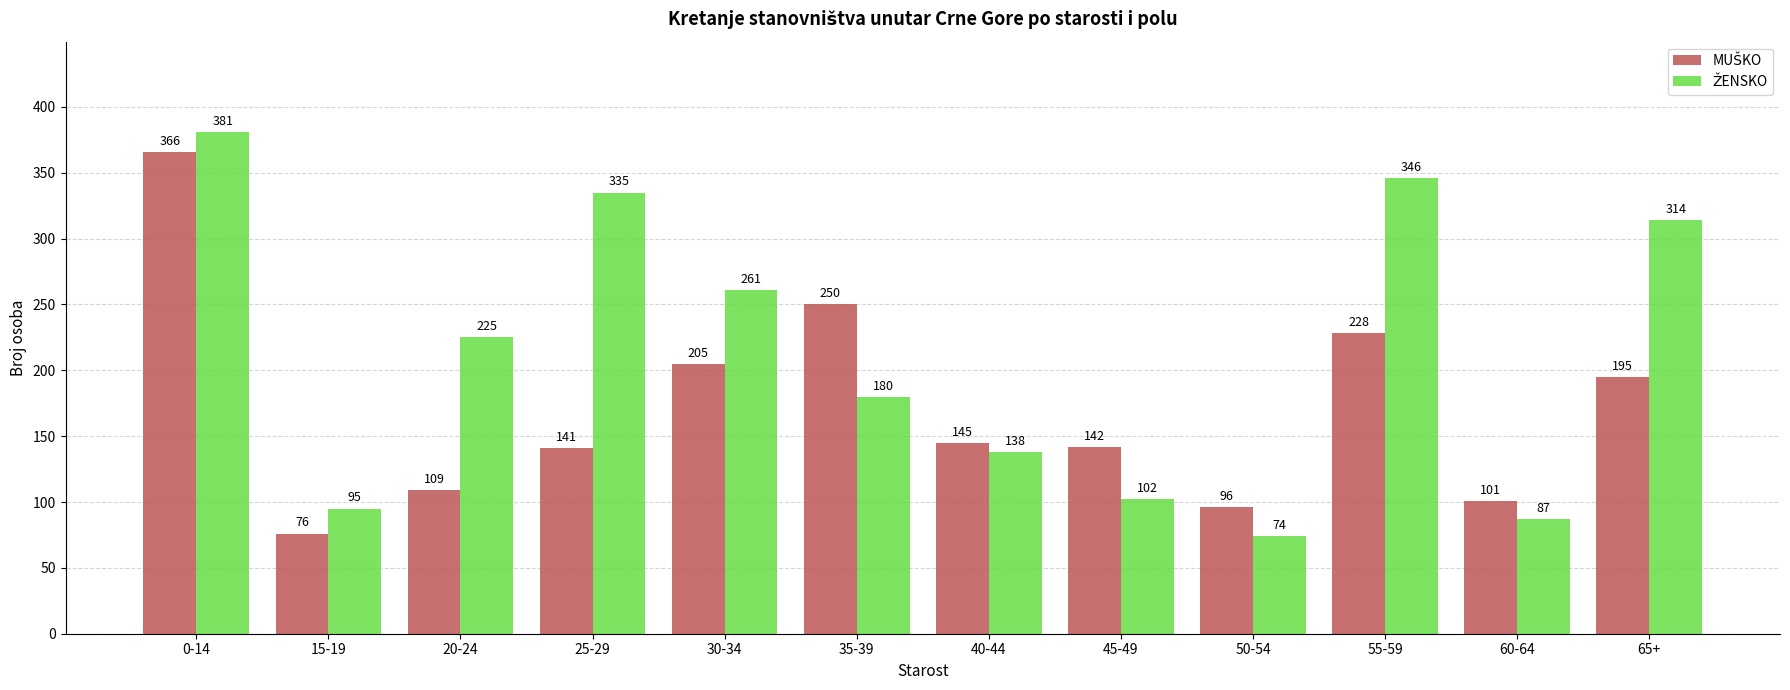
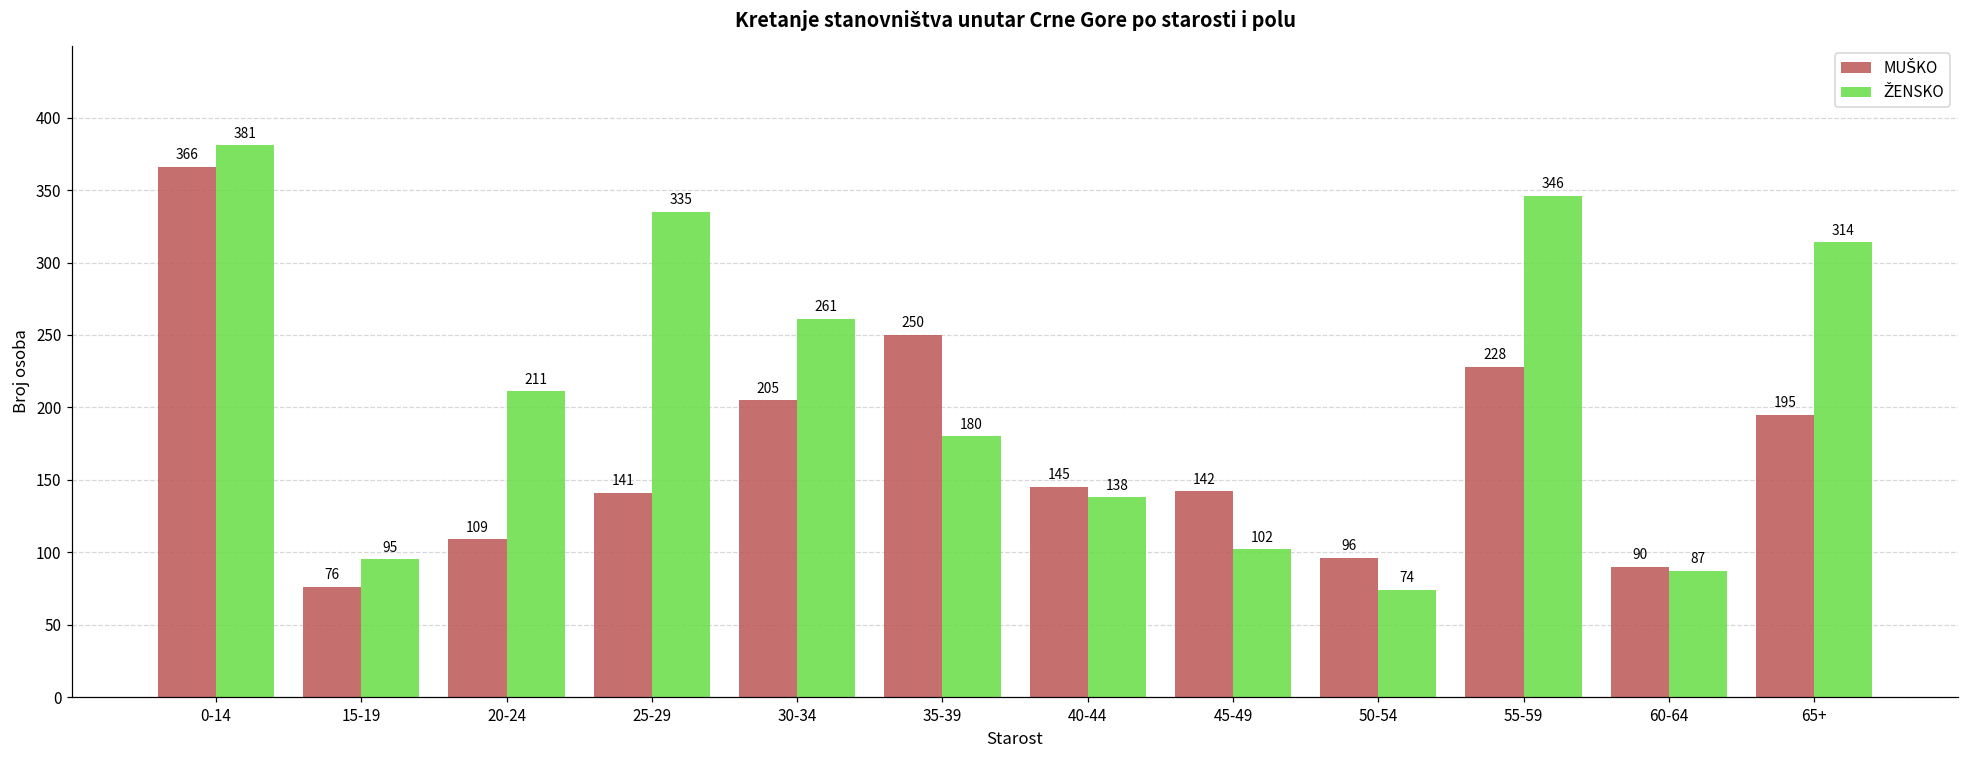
  {
    "MUŠKO": {
      "0-14": 366,
      "15-19": 76,
      "20-24": 109,
      "25-29": 141,
      "30-34": 205,
      "35-39": 250,
      "40-44": 145,
      "45-49": 142,
      "50-54": 96,
      "55-59": 228,
-     "60-64": 101,
+     "60-64": 90,
      "65+": 195
    },
    "ŽENSKO": {
      "0-14": 381,
      "15-19": 95,
-     "20-24": 225,
+     "20-24": 211,
      "25-29": 335,
      "30-34": 261,
      "35-39": 180,
      "40-44": 138,
      "45-49": 102,
      "50-54": 74,
      "55-59": 346,
      "60-64": 87,
      "65+": 314
    }
  }
